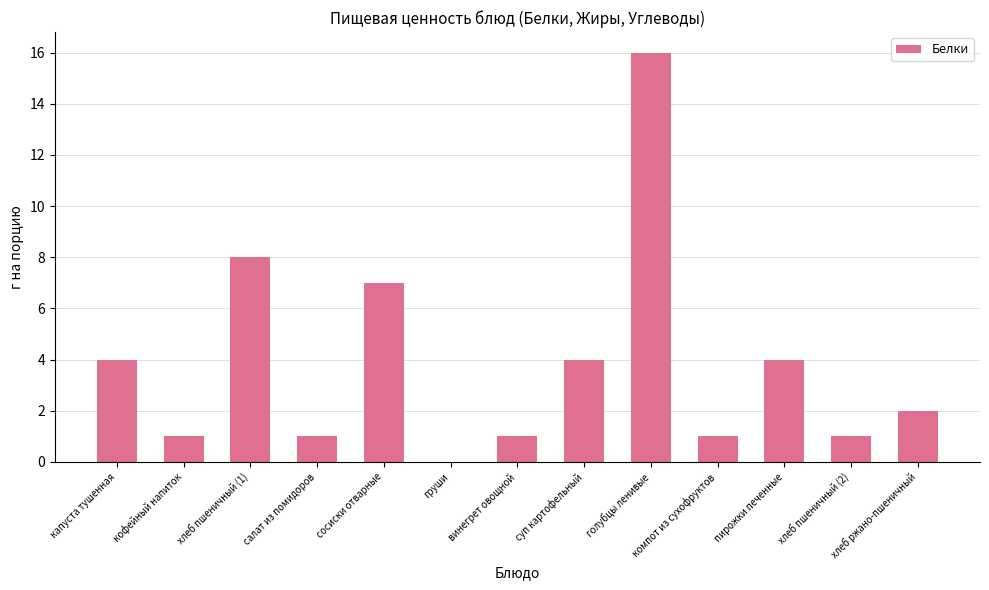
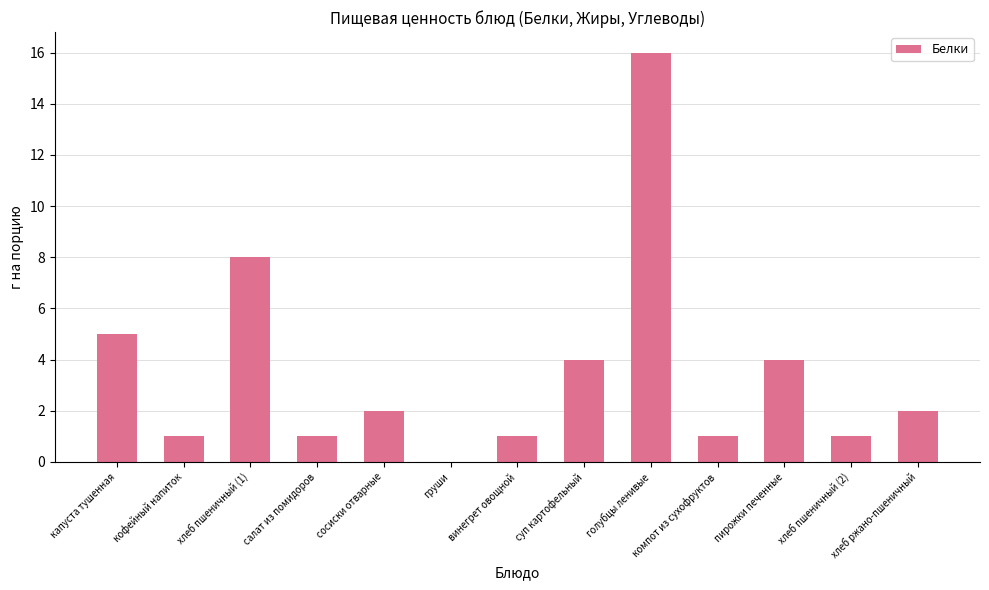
  {
-   "капуста тушенная": 4,
+   "капуста тушенная": 5,
    "кофейный напиток": 1,
    "хлеб пшеничный (1)": 8,
    "салат из помидоров": 1,
-   "сосиски отварные": 7,
+   "сосиски отварные": 2,
    "груши": 0,
    "винегрет овощной": 1,
    "суп картофельный": 4,
    "голубцы ленивые": 16,
    "компот из сухофруктов": 1,
    "пирожки печенные": 4,
    "хлеб пшеничный (2)": 1,
    "хлеб ржано-пшеничный": 2
  }
